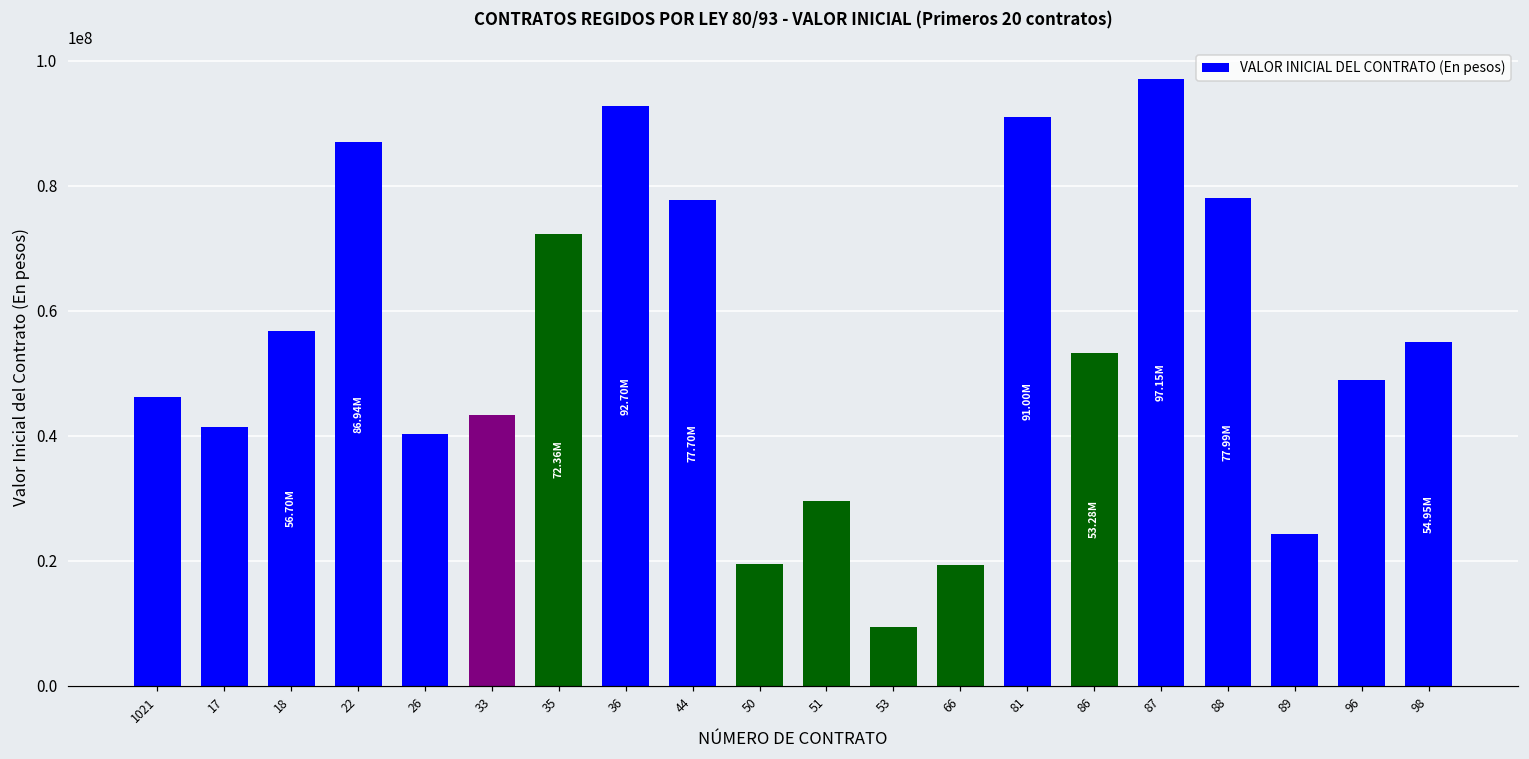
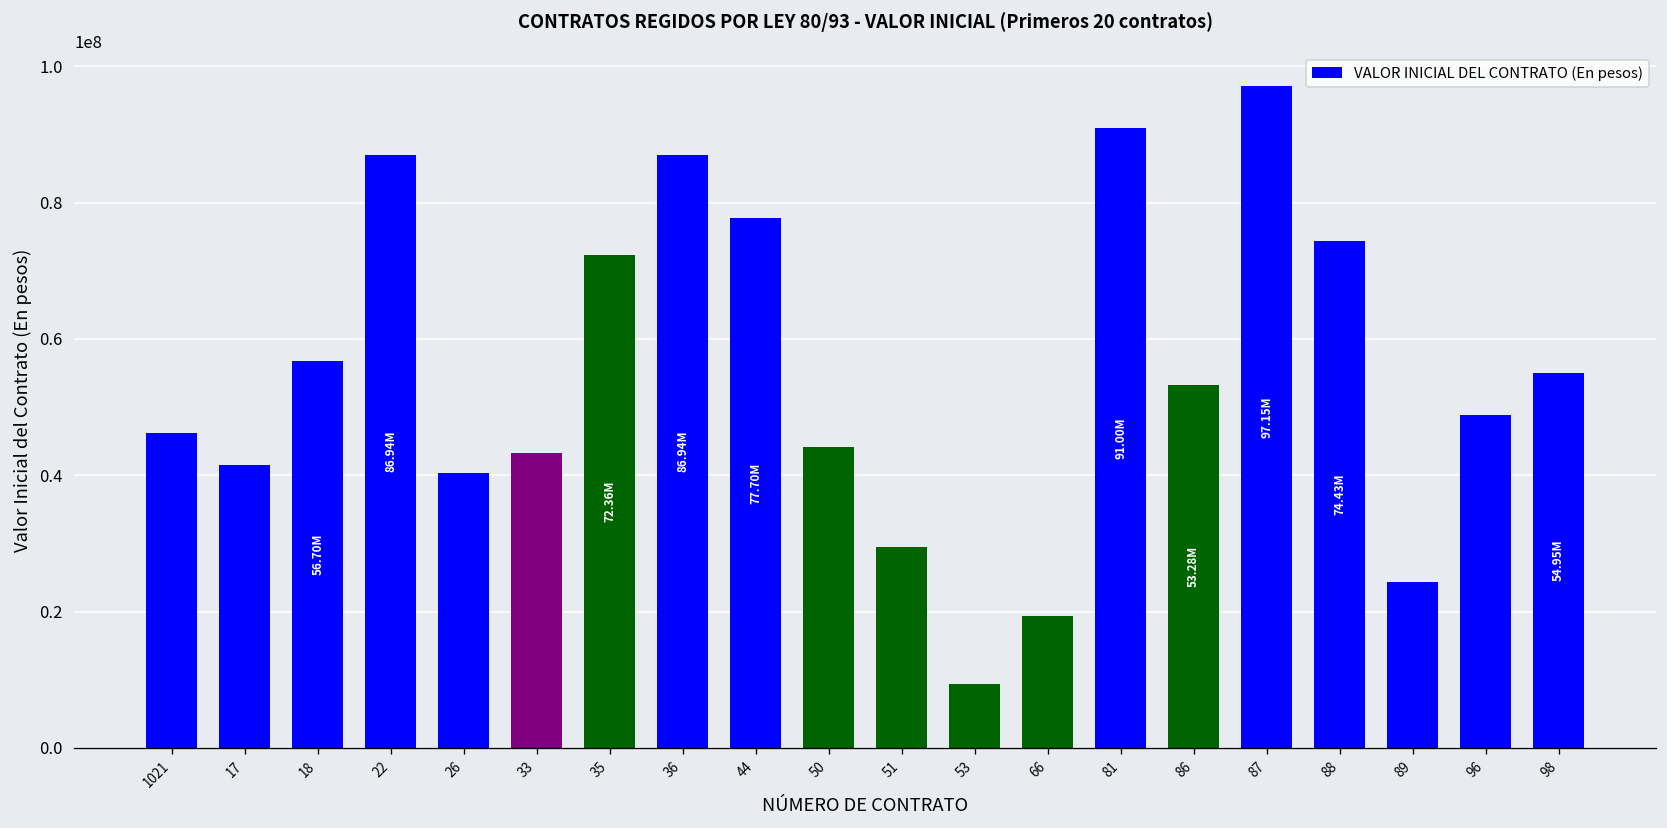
  {
    "18": "56.70M",
    "22": "86.94M",
    "35": "72.36M",
-   "36": "92.70M",
+   "36": "86.94M",
    "44": "77.70M",
-   "50": "19000000",
+   "50": "44000000",
    "81": "91.00M",
    "86": "53.28M",
    "87": "97.15M",
-   "88": "77.99M",
+   "88": "74.43M",
    "98": "54.95M"
  }
